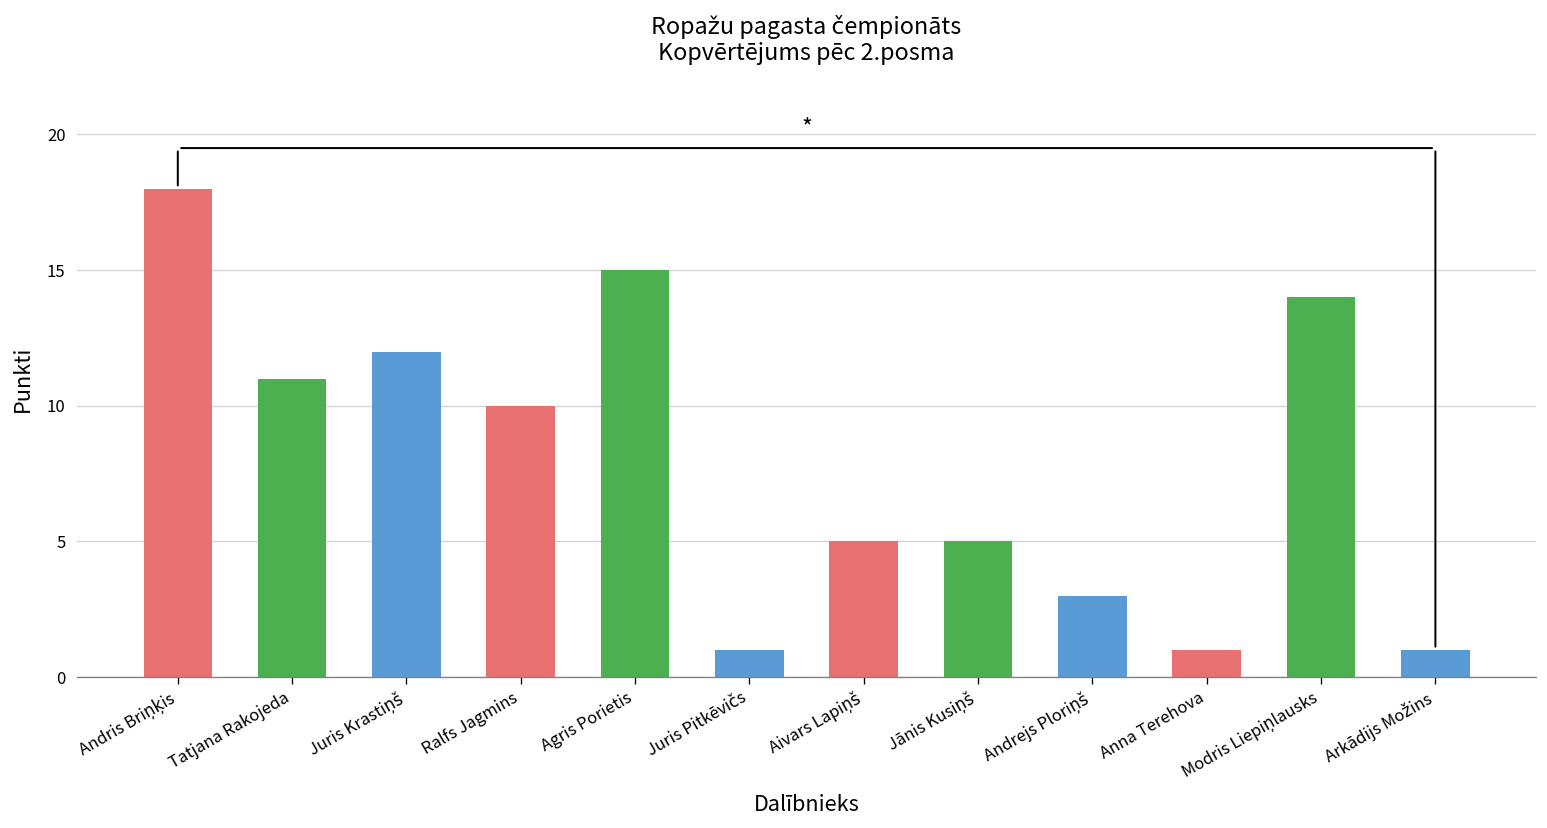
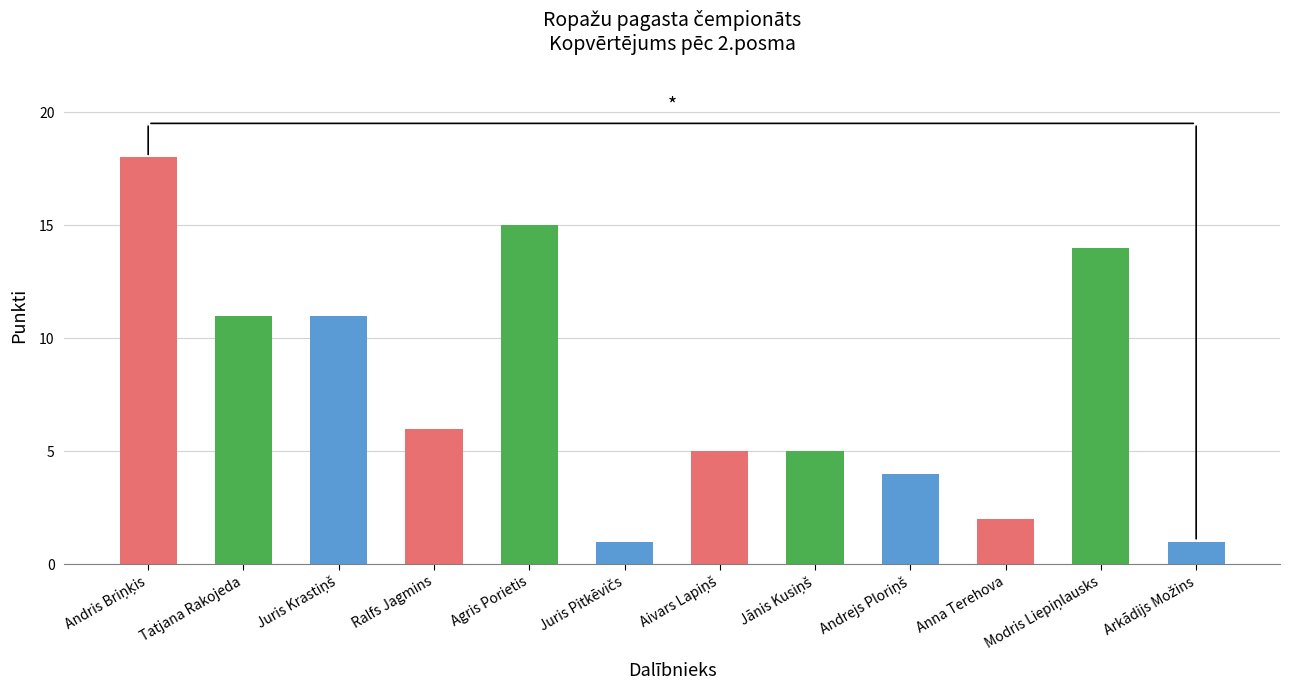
  {
    "Andris Briņķis": 18,
    "Tatjana Rakojeda": 11,
-   "Juris Krastiņš": 12,
-   "Ralfs Jagmins": 10,
+   "Juris Krastiņš": 11,
+   "Ralfs Jagmins": 6,
    "Agris Porietis": 15,
    "Juris Pitkēvičs": 1,
    "Aivars Lapiņš": 5,
    "Jānis Kusiņš": 5,
-   "Andrejs Ploriņš": 3,
-   "Anna Terehova": 1,
+   "Andrejs Ploriņš": 4,
+   "Anna Terehova": 2,
    "Modris Liepiņlausks": 14,
    "Arkādijs Možins": 1
  }
